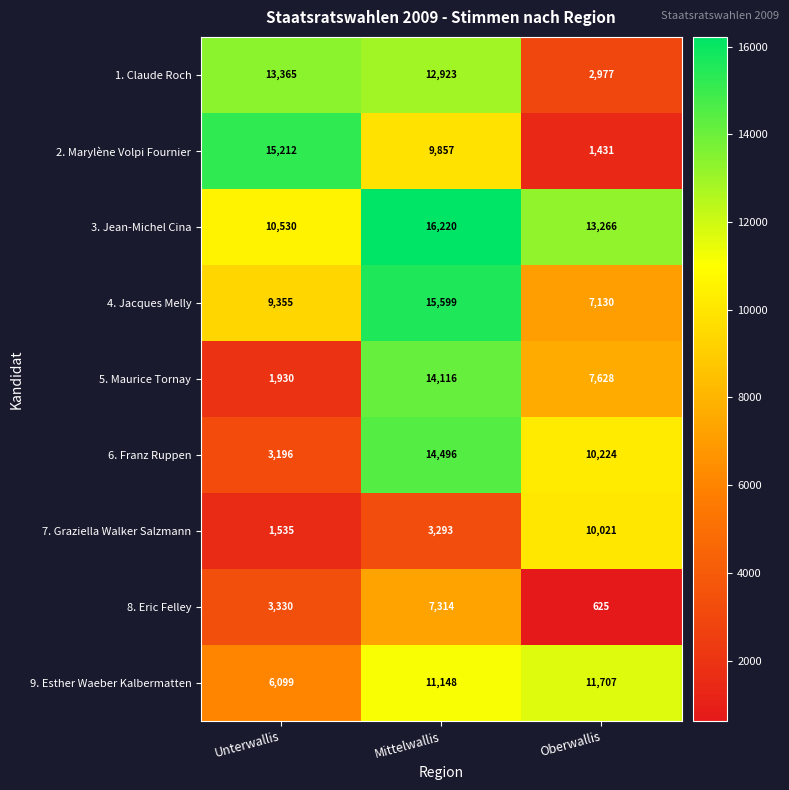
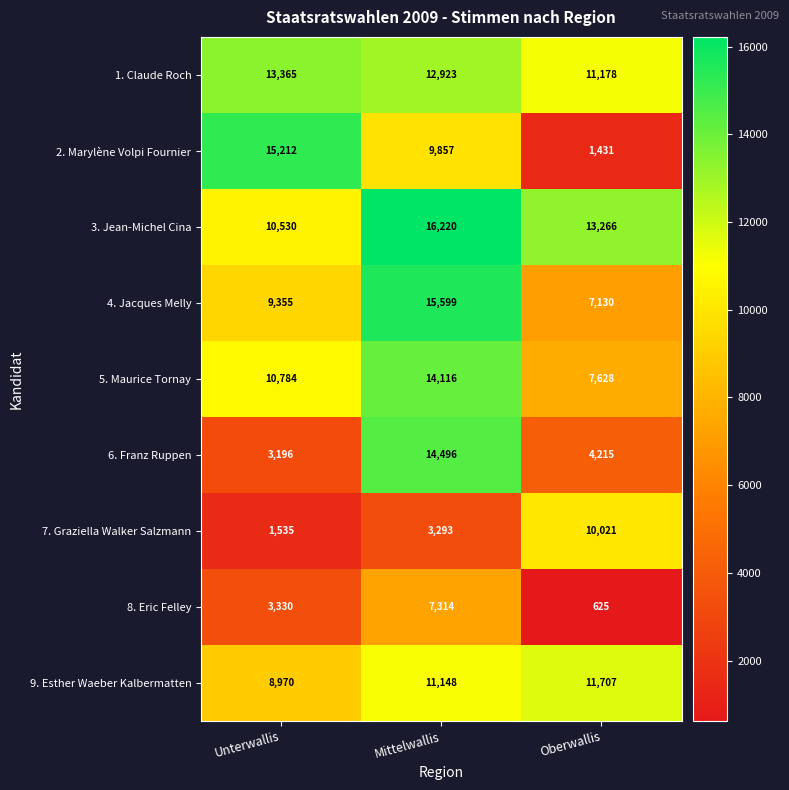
  {
    "1. Claude Roch": {
      "Unterwallis": "13,365",
      "Mittelwallis": "12,923",
-     "Oberwallis": "2,977"
+     "Oberwallis": "11,178"
    },
    "2. Marylène Volpi Fournier": {
      "Unterwallis": "15,212",
      "Mittelwallis": "9,857",
      "Oberwallis": "1,431"
    },
    "3. Jean-Michel Cina": {
      "Unterwallis": "10,530",
      "Mittelwallis": "16,220",
      "Oberwallis": "13,266"
    },
    "4. Jacques Melly": {
      "Unterwallis": "9,355",
      "Mittelwallis": "15,599",
      "Oberwallis": "7,130"
    },
    "5. Maurice Tornay": {
-     "Unterwallis": "1,930",
+     "Unterwallis": "10,784",
      "Mittelwallis": "14,116",
      "Oberwallis": "7,628"
    },
    "6. Franz Ruppen": {
      "Unterwallis": "3,196",
      "Mittelwallis": "14,496",
-     "Oberwallis": "10,224"
+     "Oberwallis": "4,215"
    },
    "7. Graziella Walker Salzmann": {
      "Unterwallis": "1,535",
      "Mittelwallis": "3,293",
      "Oberwallis": "10,021"
    },
    "8. Eric Felley": {
      "Unterwallis": "3,330",
      "Mittelwallis": "7,314",
      "Oberwallis": "625"
    },
    "9. Esther Waeber Kalbermatten": {
-     "Unterwallis": "6,099",
+     "Unterwallis": "8,970",
      "Mittelwallis": "11,148",
      "Oberwallis": "11,707"
    }
  }
